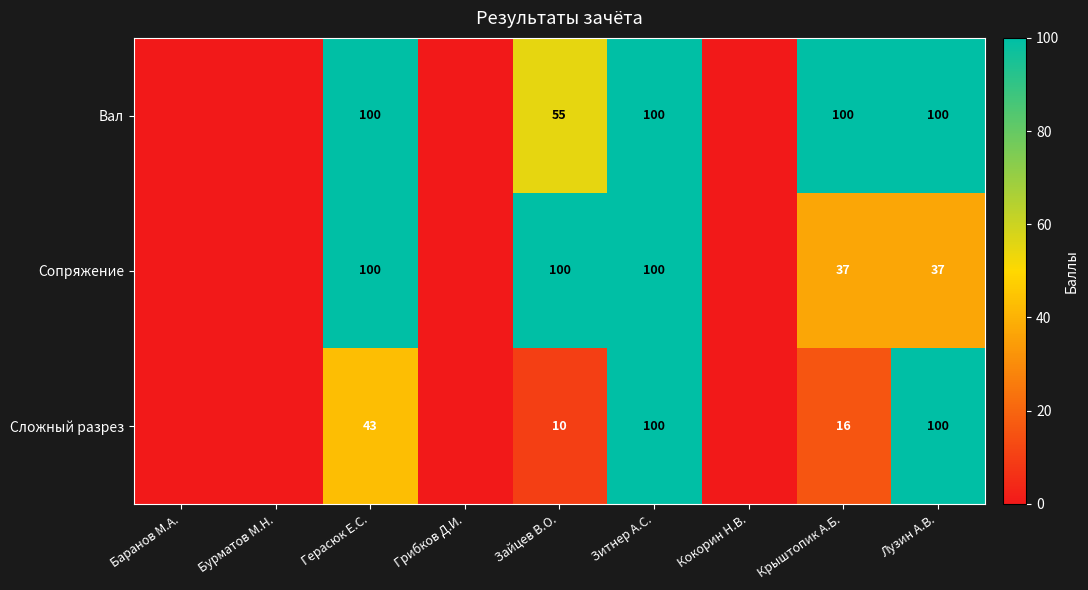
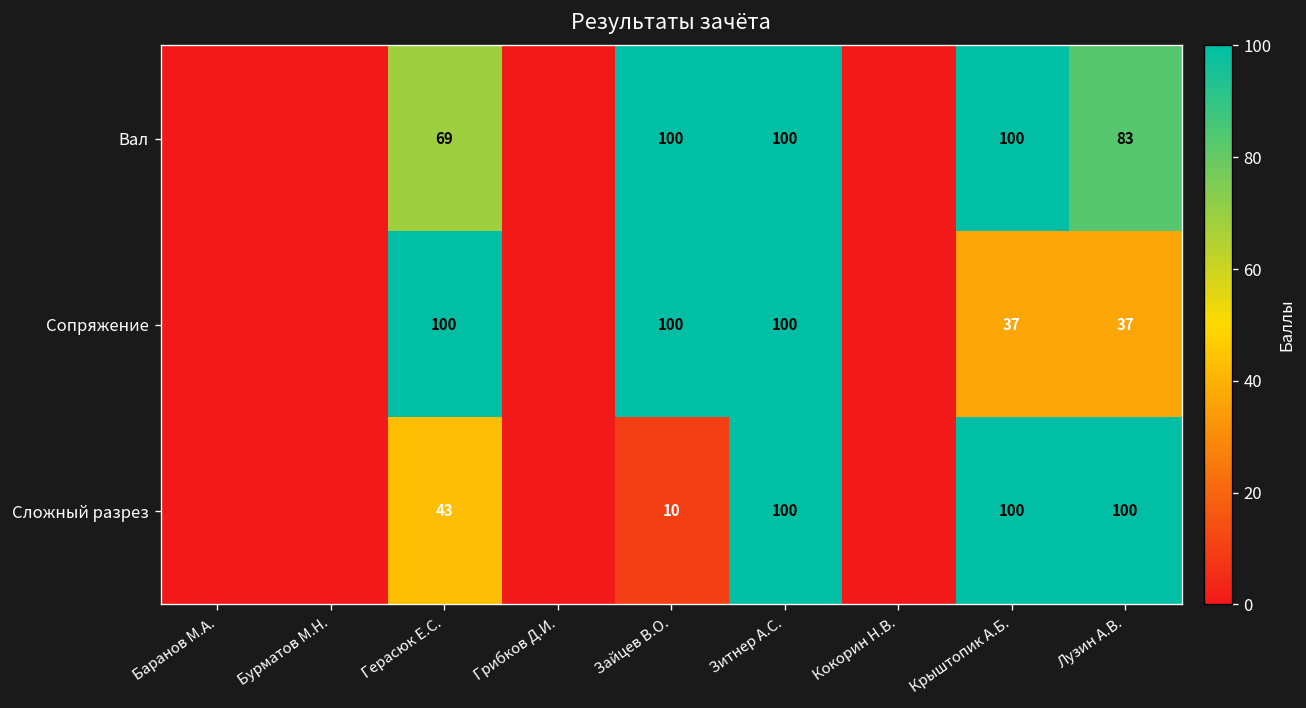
  {
    "Вал": {
-     "Герасюк Е.С.": 100,
-     "Зайцев В.О.": 55,
+     "Герасюк Е.С.": 69,
+     "Зайцев В.О.": 100,
      "Зитнер А.С.": 100,
      "Крыштопик А.Б.": 100,
-     "Лузин А.В.": 100
+     "Лузин А.В.": 83
    },
    "Сопряжение": {
      "Герасюк Е.С.": 100,
      "Зайцев В.О.": 100,
      "Зитнер А.С.": 100,
      "Крыштопик А.Б.": 37,
      "Лузин А.В.": 37
    },
    "Сложный разрез": {
      "Герасюк Е.С.": 43,
      "Зайцев В.О.": 10,
      "Зитнер А.С.": 100,
-     "Крыштопик А.Б.": 16,
+     "Крыштопик А.Б.": 100,
      "Лузин А.В.": 100
    }
  }
